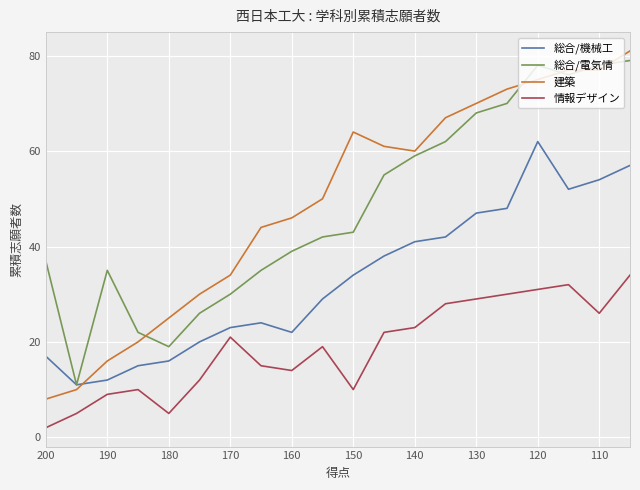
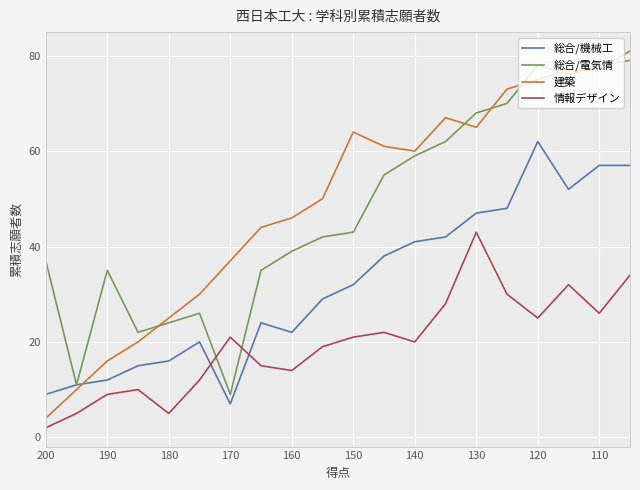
  {
    "総合/機械工": {
-     "200": 17,
+     "200": 9,
      "190": 12,
      "180": 16,
-     "170": 23,
+     "170": 7,
      "160": 22,
-     "150": 34,
+     "150": 32,
      "140": 41,
      "130": 47,
      "120": 62,
-     "110": 54
+     "110": 57
    },
    "総合/電気情": {
      "200": 37,
      "190": 35,
-     "180": 19,
-     "170": 30,
+     "180": 24,
+     "170": 9,
      "160": 39,
      "150": 43,
      "140": 59,
      "130": 68
    },
    "建築": {
-     "200": 8,
+     "200": 4,
      "190": 16,
      "180": 25,
-     "170": 34,
+     "170": 37,
      "160": 46,
      "150": 64,
      "140": 60,
-     "130": 70
+     "130": 65
    },
    "情報デザイン": {
      "200": 2,
      "190": 9,
      "180": 5,
      "170": 21,
      "160": 14,
-     "150": 10,
-     "140": 23,
-     "130": 29,
-     "120": 31,
+     "150": 21,
+     "140": 20,
+     "130": 43,
+     "120": 25,
      "110": 26
    }
  }
